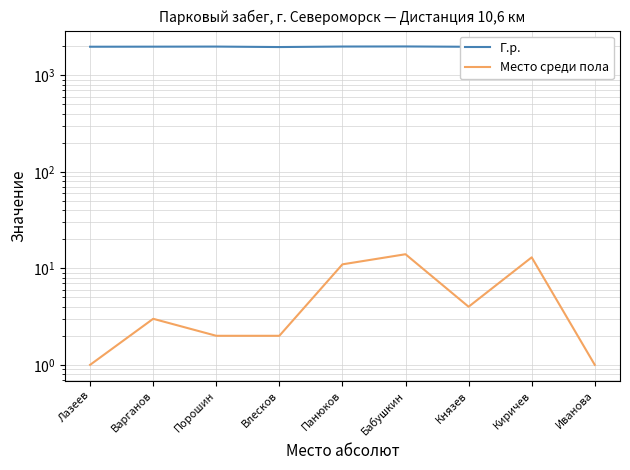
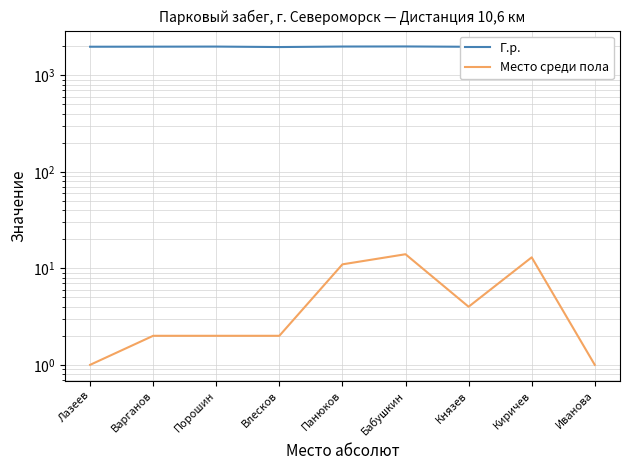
  {
    "Г.р.": {
      "Лазеев": 2000,
      "Варганов": 2000,
      "Порошин": 2000,
      "Влесков": 2000,
      "Панюков": 2000,
      "Бабушкин": 2000
    },
    "Место среди пола": {
      "Лазеев": 1,
-     "Варганов": 3,
+     "Варганов": 2,
      "Порошин": 2,
      "Влесков": 2,
      "Панюков": 11,
      "Бабушкин": 14,
      "Князев": 4,
      "Киричев": 13,
      "Иванова": 1
    }
  }
